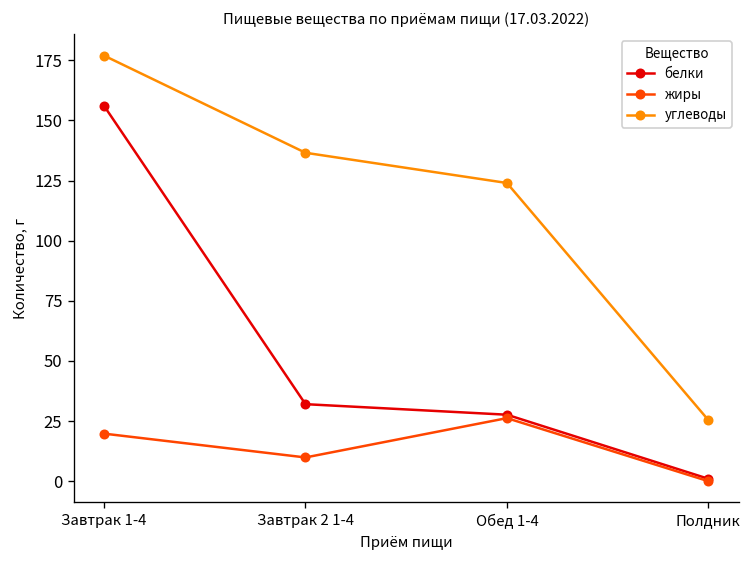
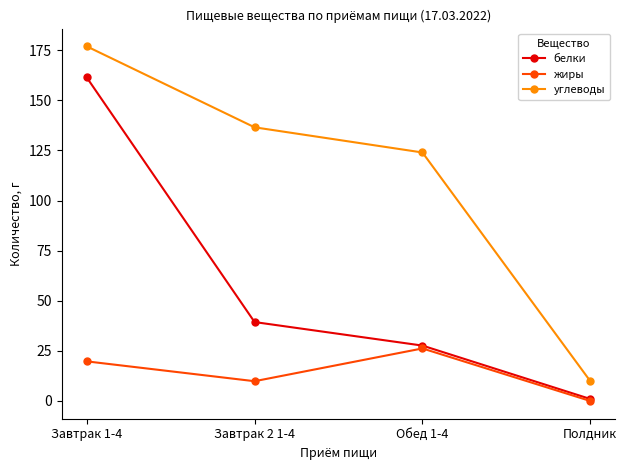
  {
    "белки": {
-     "Завтрак 1-4": 156,
-     "Завтрак 2 1-4": 32,
+     "Завтрак 1-4": 161,
+     "Завтрак 2 1-4": 39,
      "Обед 1-4": 28
    },
    "жиры": {
      "Завтрак 1-4": 20,
      "Завтрак 2 1-4": 10,
      "Обед 1-4": 26
    },
    "углеводы": {
      "Завтрак 1-4": 177,
      "Завтрак 2 1-4": 137,
      "Обед 1-4": 124,
-     "Полдник": 25
+     "Полдник": 10
    }
  }
